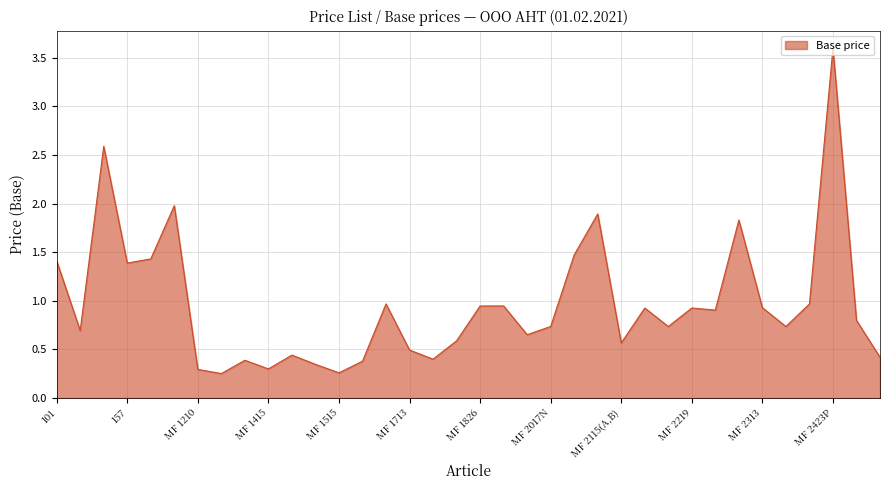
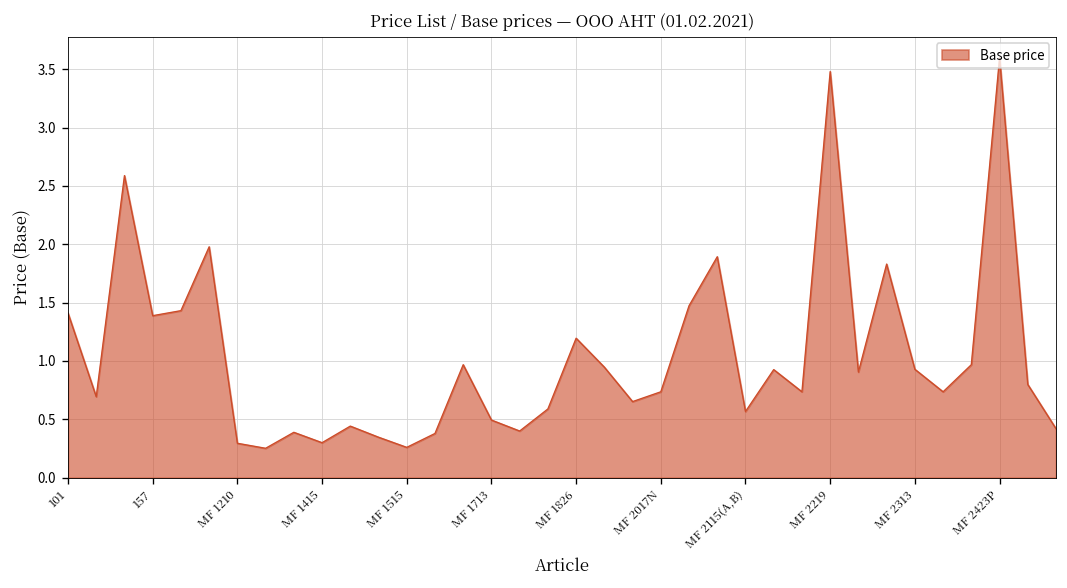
  {
    "101": 1.4,
    "157": 1.4,
    "MF 1210": 0.3,
    "MF 1415": 0.3,
    "MF 1515": 0.3,
    "MF 1713": 0.5,
-   "MF 1826": 0.9,
+   "MF 1826": 1.2,
    "MF 2017N": 0.7,
    "MF 2115(A,B)": 0.6,
-   "MF 2219": 0.9,
+   "MF 2219": 3.5,
    "MF 2313": 0.9
  }
